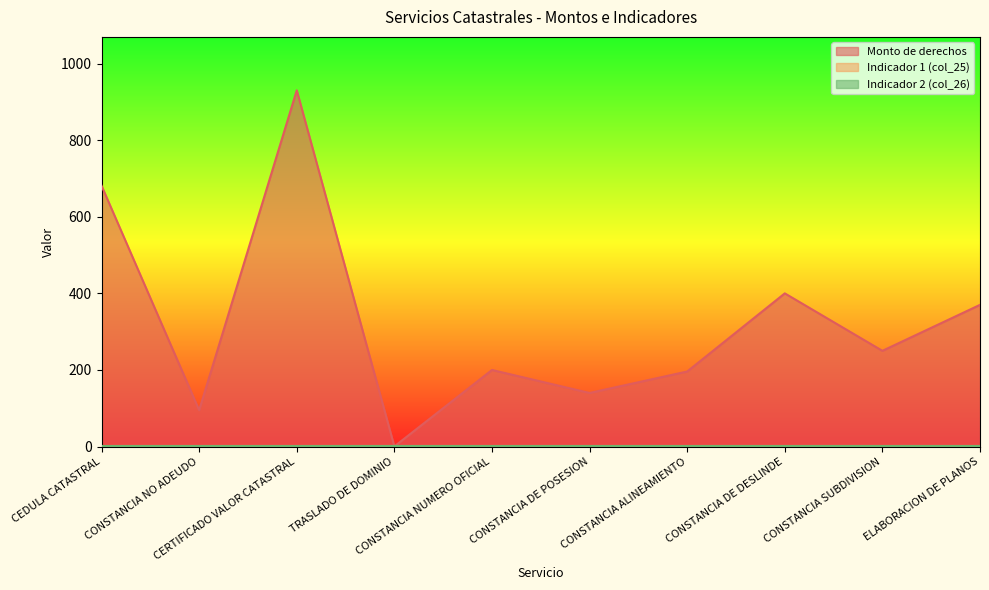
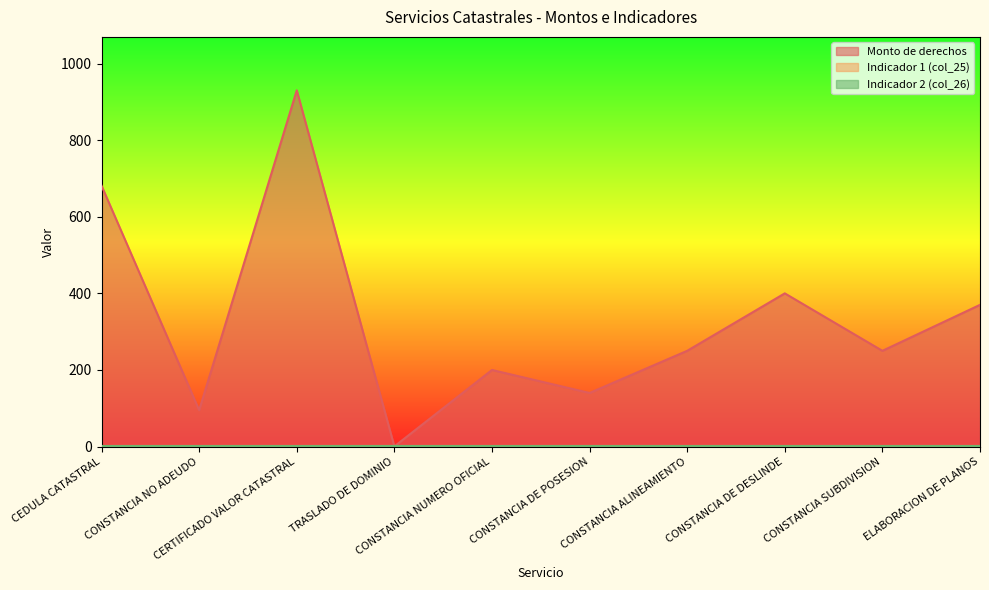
  {
    "Monto de derechos": {
      "CEDULA CATASTRAL": 680,
      "CONSTANCIA NO ADEUDO": 100,
      "CERTIFICADO VALOR CATASTRAL": 930,
      "CONSTANCIA NUMERO OFICIAL": 200,
      "CONSTANCIA DE POSESION": 140,
-     "CONSTANCIA ALINEAMIENTO": 200,
+     "CONSTANCIA ALINEAMIENTO": 250,
      "CONSTANCIA DE DESLINDE": 400,
      "CONSTANCIA SUBDIVISION": 250,
      "ELABORACION DE PLANOS": 370
    },
    "Indicador 2 (col_26)": {
      "CEDULA CATASTRAL": 0,
      "CONSTANCIA NO ADEUDO": 0,
      "CERTIFICADO VALOR CATASTRAL": 0,
      "CONSTANCIA NUMERO OFICIAL": 0,
      "CONSTANCIA DE POSESION": 0,
      "CONSTANCIA ALINEAMIENTO": 0,
      "CONSTANCIA DE DESLINDE": 0,
      "CONSTANCIA SUBDIVISION": 0,
      "ELABORACION DE PLANOS": 0
    }
  }
